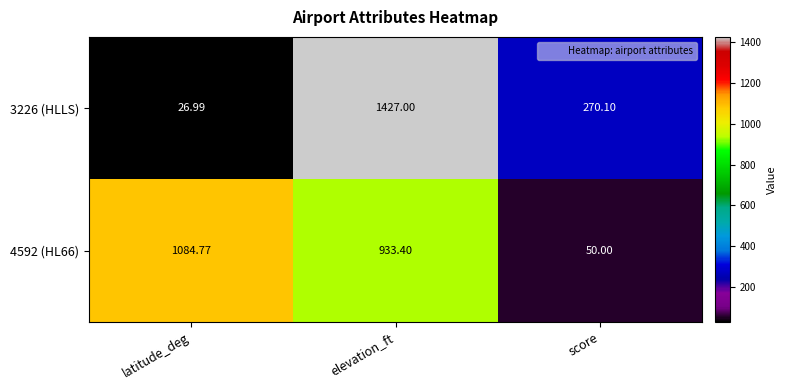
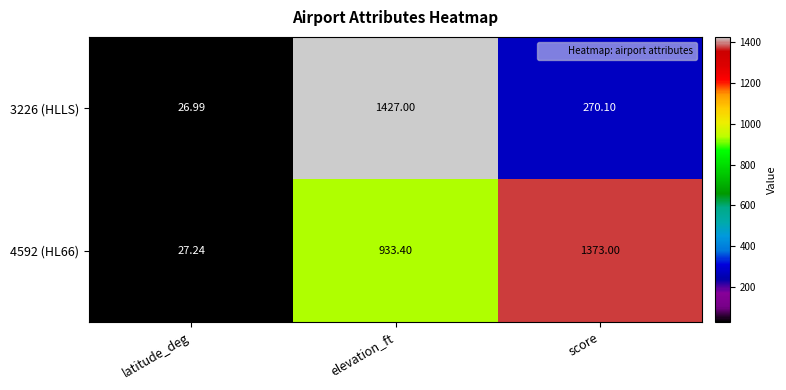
  {
    "3226 (HLLS)": {
      "latitude_deg": 26.99,
      "elevation_ft": 1427.00,
      "score": 270.10
    },
    "4592 (HL66)": {
-     "latitude_deg": 1084.77,
+     "latitude_deg": 27.24,
      "elevation_ft": 933.40,
-     "score": 50.00
+     "score": 1373.00
    }
  }
